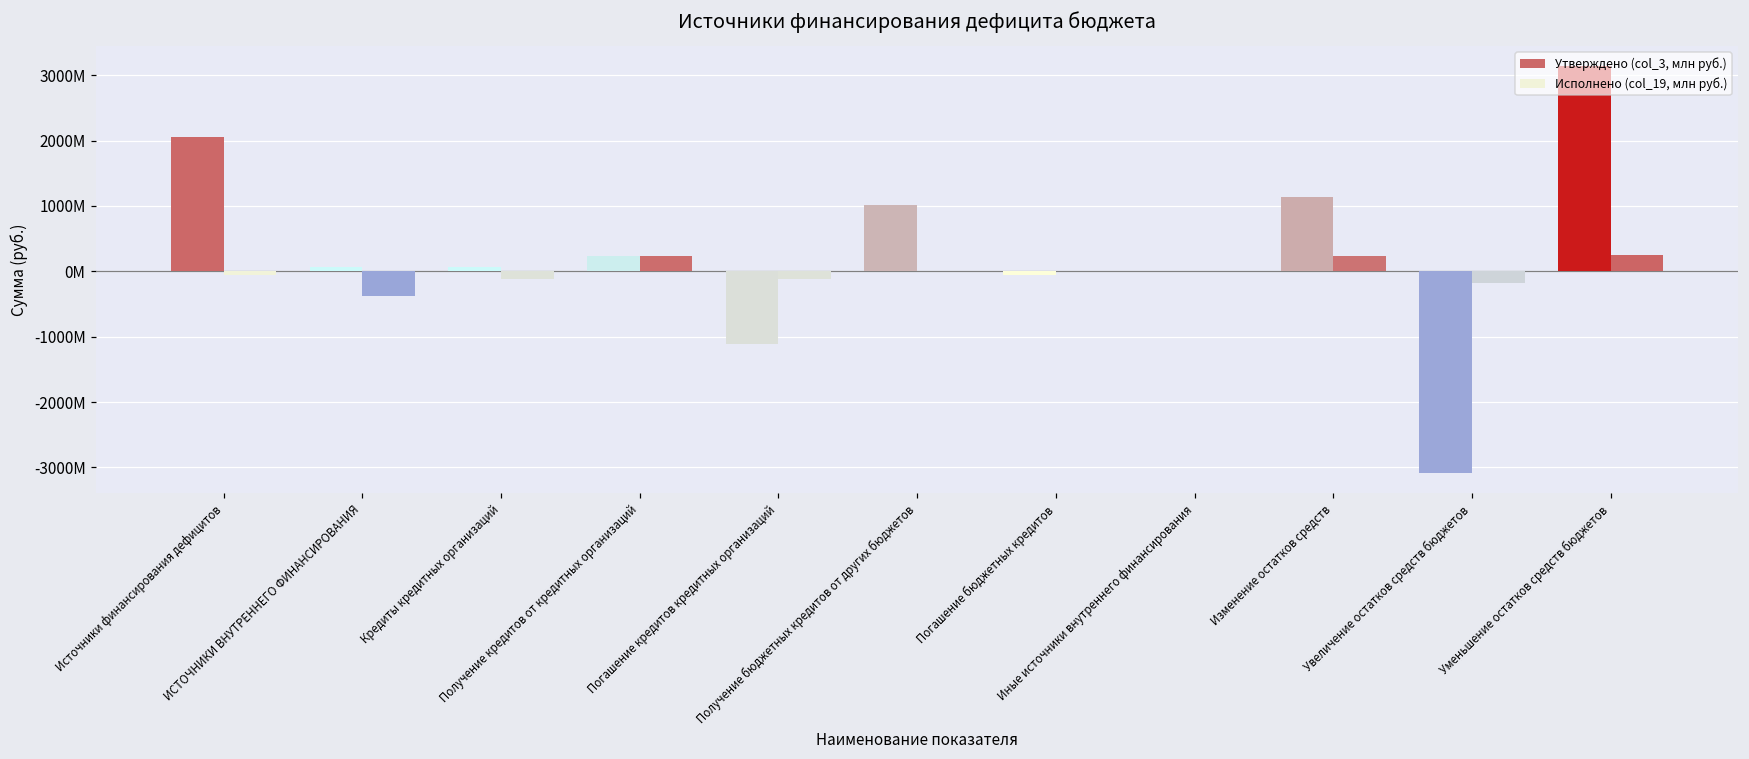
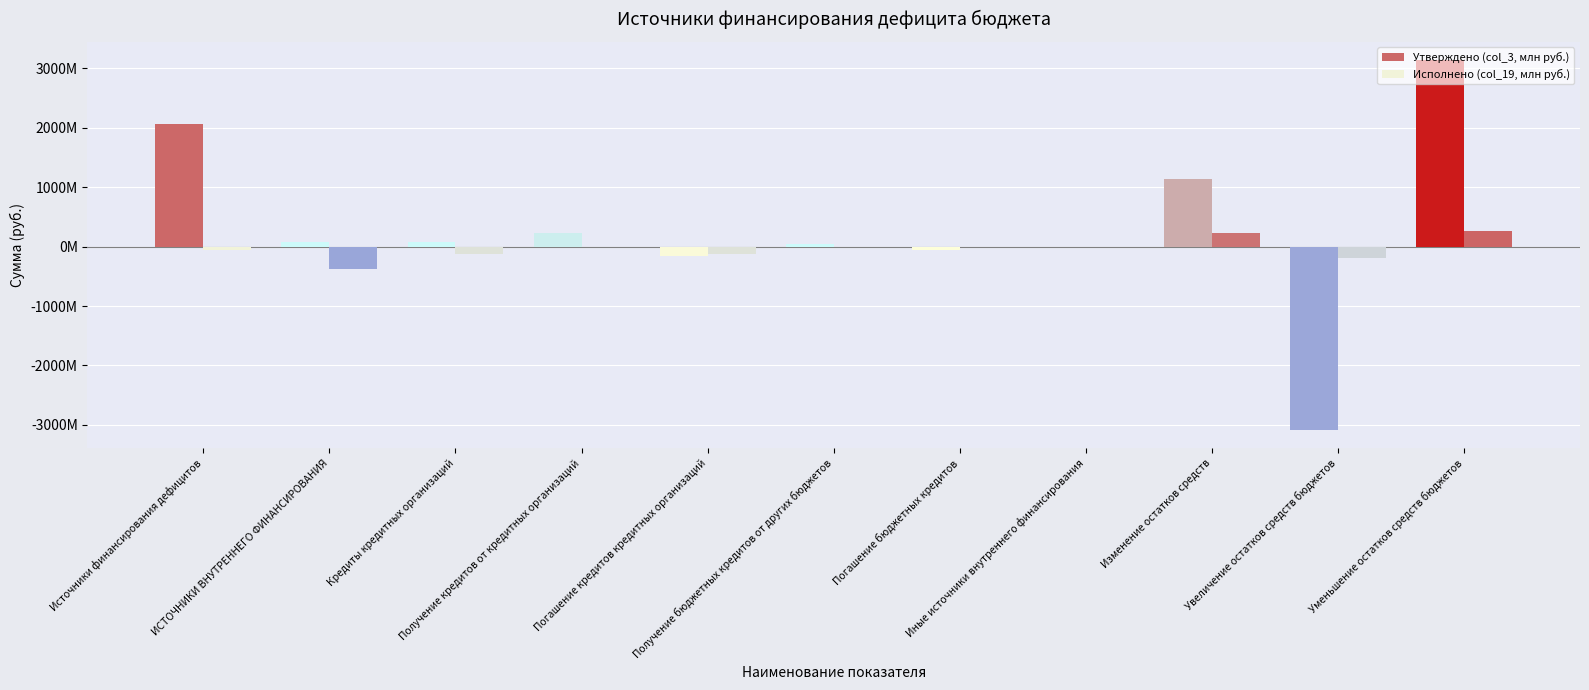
  {
    "Утверждено (col_3, млн руб.)": {
      "Источники финансирования дефицитов": 2100000000,
      "ИСТОЧНИКИ ВНУТРЕННЕГО ФИНАНСИРОВАНИЯ": 100000000,
      "Кредиты кредитных организаций": 100000000,
      "Получение кредитов от кредитных организаций": 200000000,
-     "Погашение кредитов кредитных организаций": -1100000000,
-     "Получение бюджетных кредитов от других бюджетов": 1000000000,
+     "Погашение кредитов кредитных организаций": -200000000,
+     "Получение бюджетных кредитов от других бюджетов": 100000000,
      "Погашение бюджетных кредитов": -100000000,
      "Изменение остатков средств": 1100000000,
      "Увеличение остатков средств бюджетов": -3100000000
    },
    "Исполнено (col_19, млн руб.)": {
      "Источники финансирования дефицитов": -100000000,
      "ИСТОЧНИКИ ВНУТРЕННЕГО ФИНАНСИРОВАНИЯ": -400000000,
      "Кредиты кредитных организаций": -100000000,
-     "Получение кредитов от кредитных организаций": 200000000,
+     "Получение кредитов от кредитных организаций": 0,
      "Погашение кредитов кредитных организаций": -100000000,
      "Получение бюджетных кредитов от других бюджетов": 0,
      "Погашение бюджетных кредитов": 0,
      "Иные источники внутреннего финансирования": 0,
      "Изменение остатков средств": 200000000,
      "Увеличение остатков средств бюджетов": -200000000,
      "Уменьшение остатков средств бюджетов": 300000000
    }
  }
